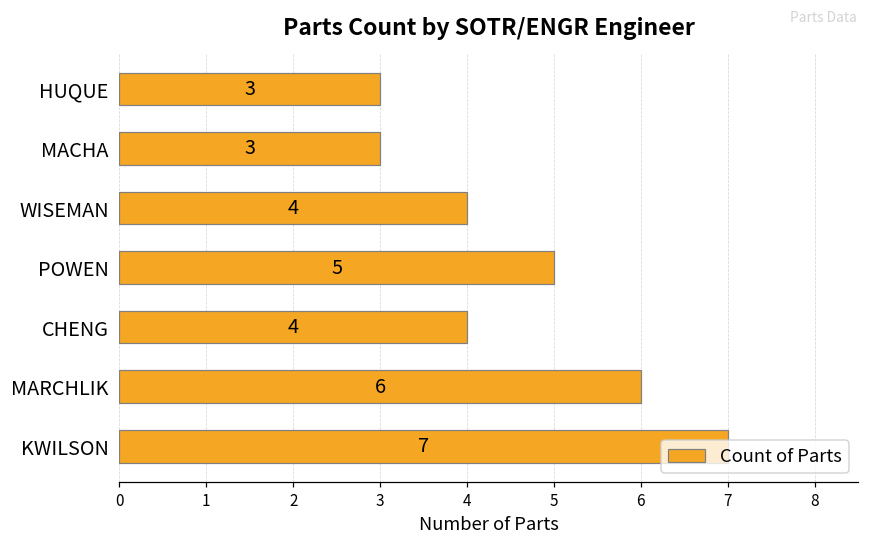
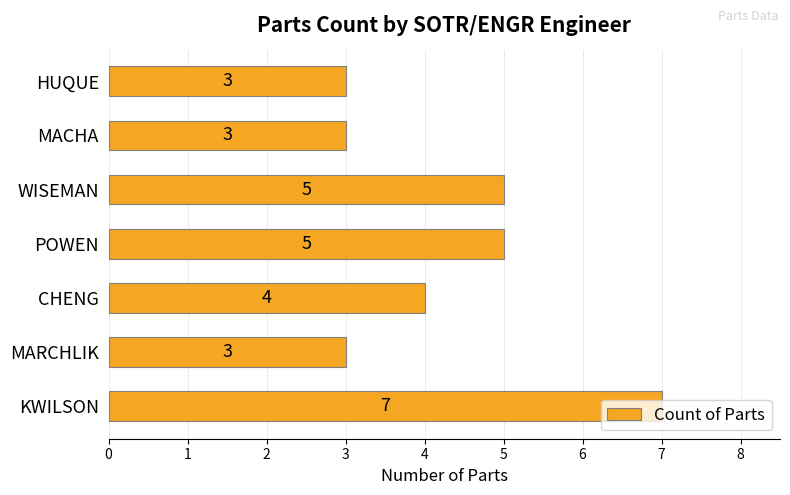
  {
    "HUQUE": 3,
    "MACHA": 3,
-   "WISEMAN": 4,
+   "WISEMAN": 5,
    "POWEN": 5,
    "CHENG": 4,
-   "MARCHLIK": 6
+   "MARCHLIK": 3
  }
